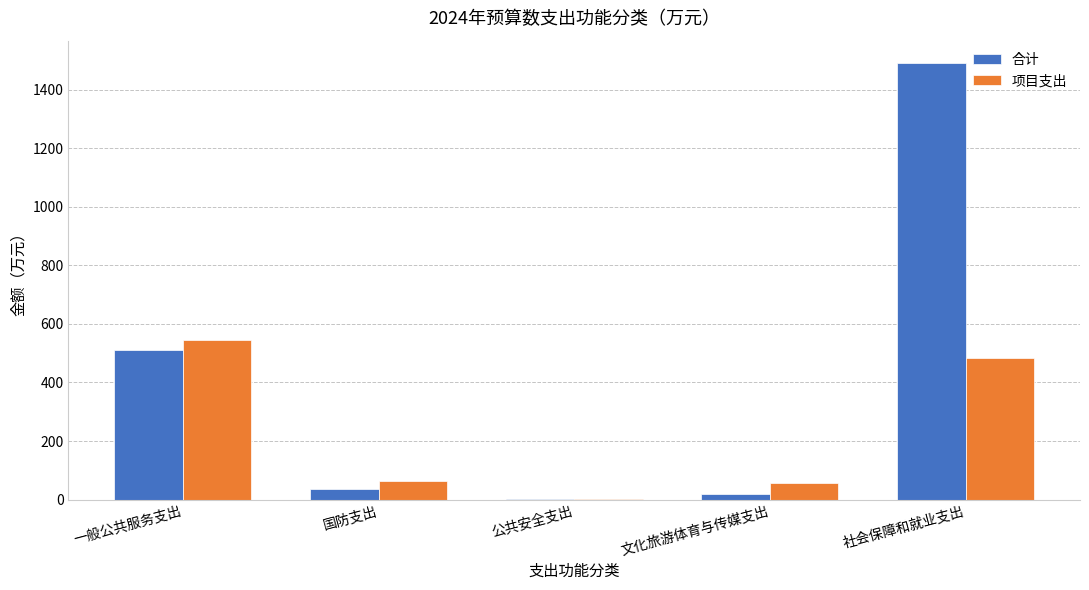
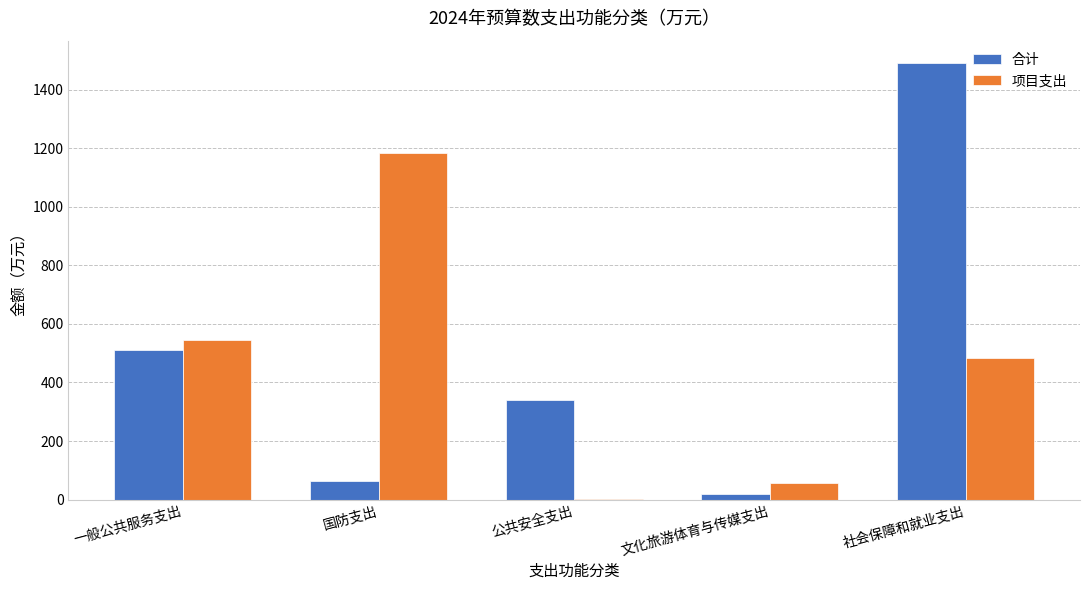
  {
    "合计": {
      "一般公共服务支出": 510,
-     "国防支出": 40,
-     "公共安全支出": 0,
+     "国防支出": 70,
+     "公共安全支出": 340,
      "文化旅游体育与传媒支出": 20,
      "社会保障和就业支出": 1490
    },
    "项目支出": {
      "一般公共服务支出": 550,
-     "国防支出": 70,
+     "国防支出": 1180,
      "文化旅游体育与传媒支出": 60,
      "社会保障和就业支出": 490
    }
  }
